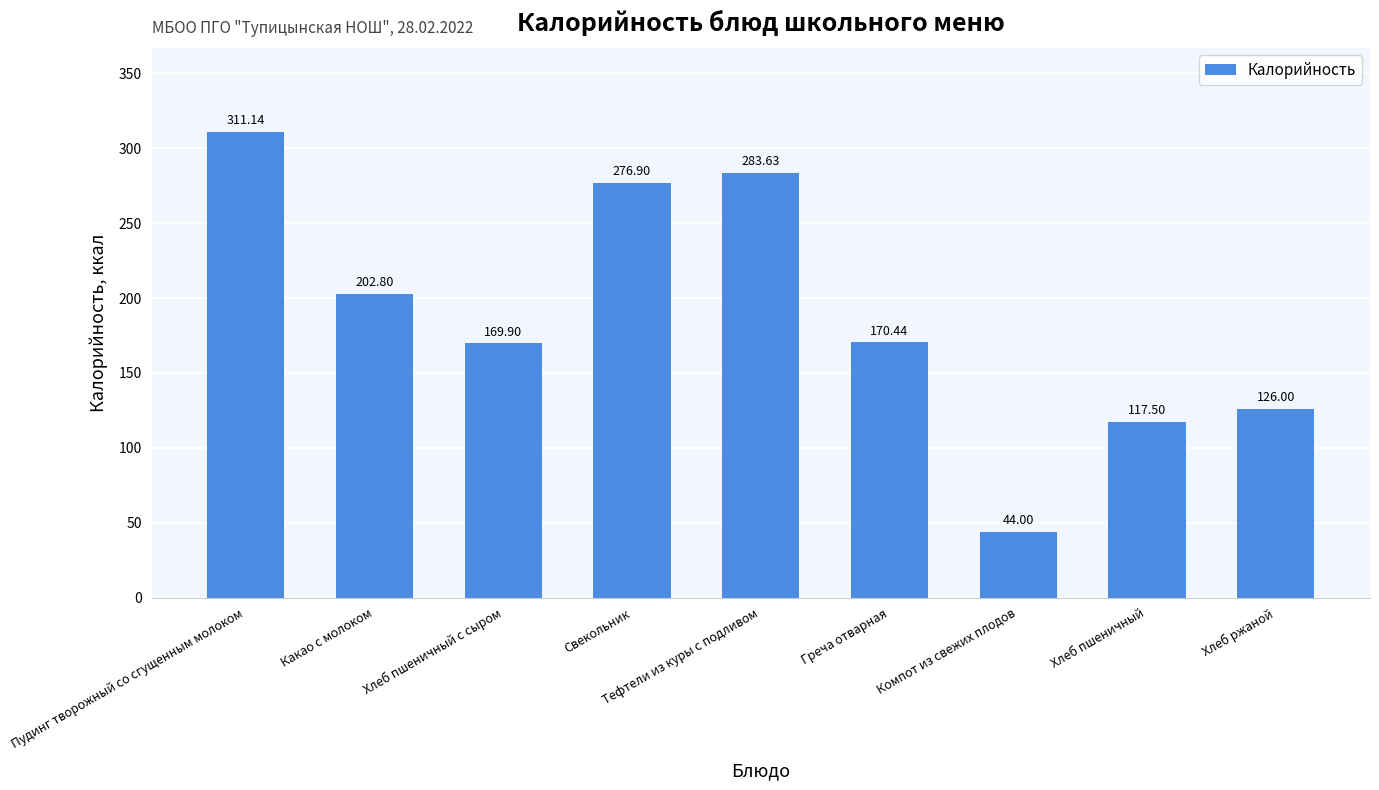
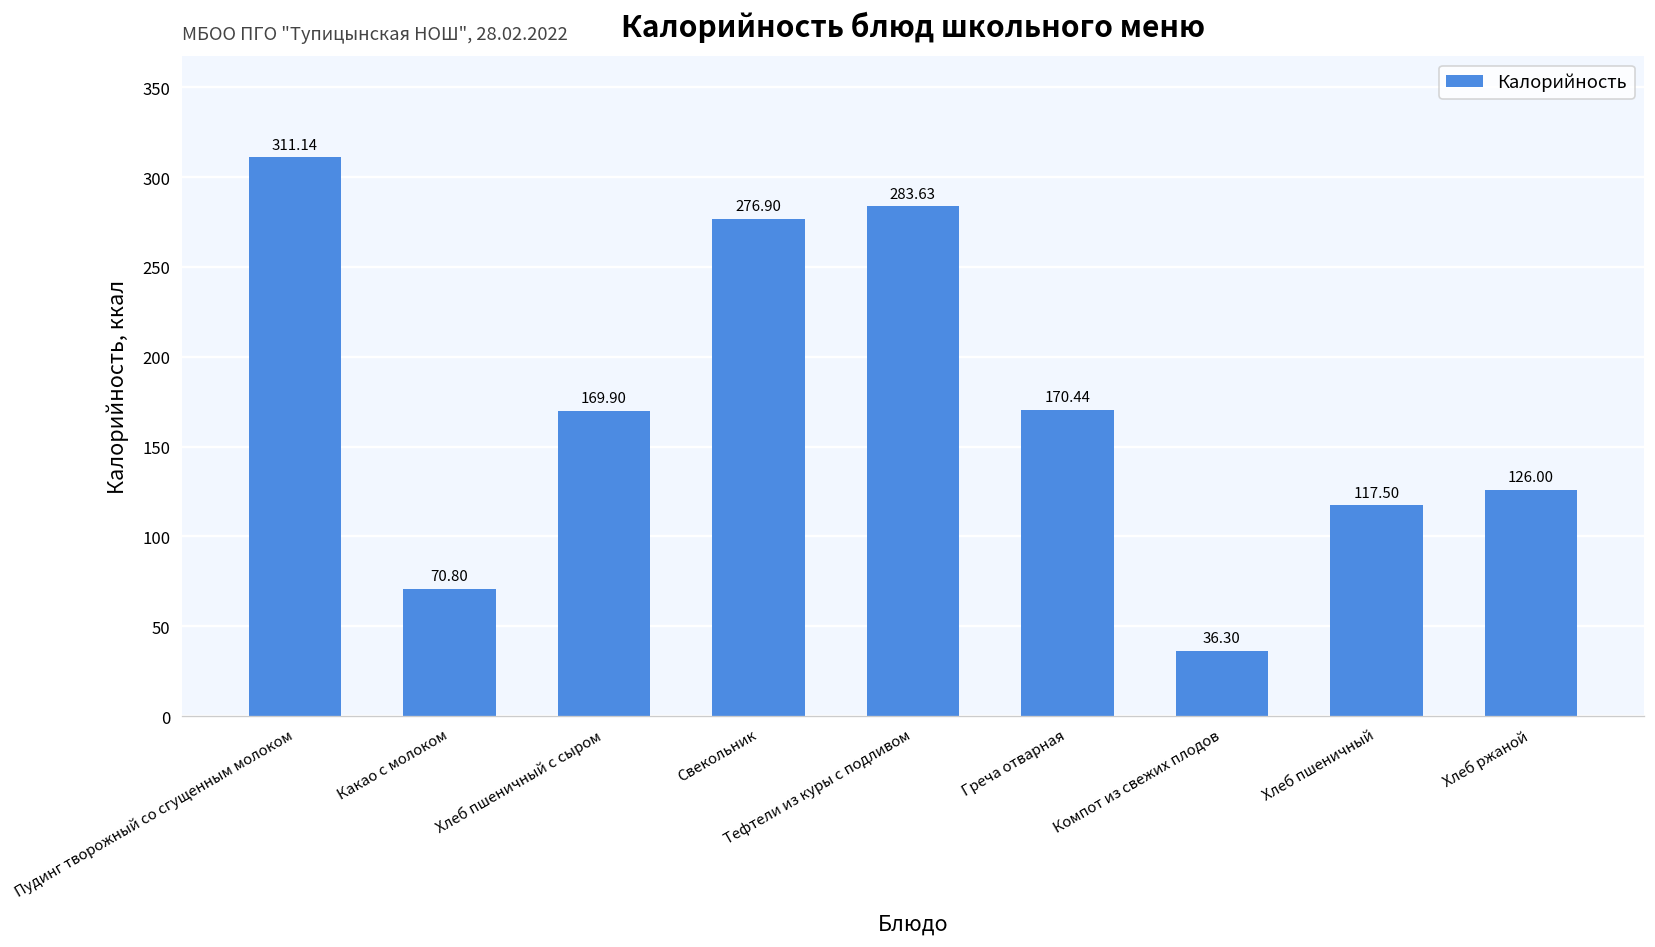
  {
    "Пудинг творожный со сгущенным молоком": 311.14,
-   "Какао с молоком": 202.80,
+   "Какао с молоком": 70.80,
    "Хлеб пшеничный с сыром": 169.90,
    "Свекольник": 276.90,
    "Тефтели из куры с подливом": 283.63,
    "Греча отварная": 170.44,
-   "Компот из свежих плодов": 44.00,
+   "Компот из свежих плодов": 36.30,
    "Хлеб пшеничный": 117.50,
    "Хлеб ржаной": 126.00
  }
